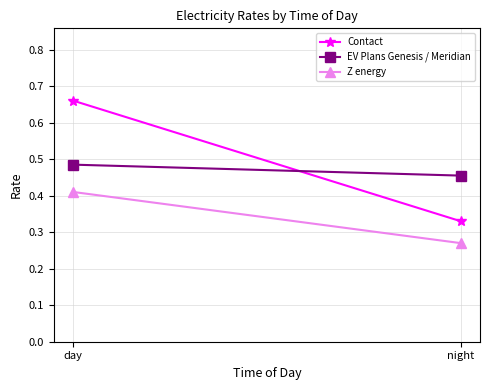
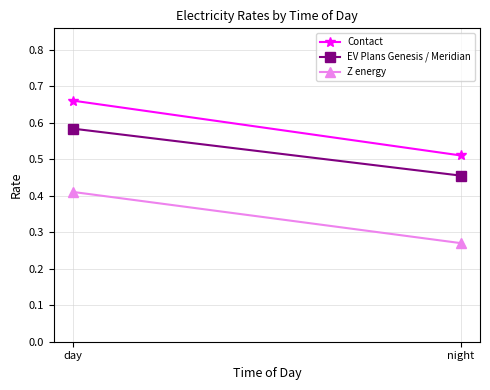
  {
    "Contact": {
      "day": 0.66,
-     "night": 0.33
+     "night": 0.51
    },
    "EV Plans Genesis / Meridian": {
-     "day": 0.48,
+     "day": 0.58,
      "night": 0.45
    },
    "Z energy": {
      "day": 0.41,
      "night": 0.27
    }
  }
